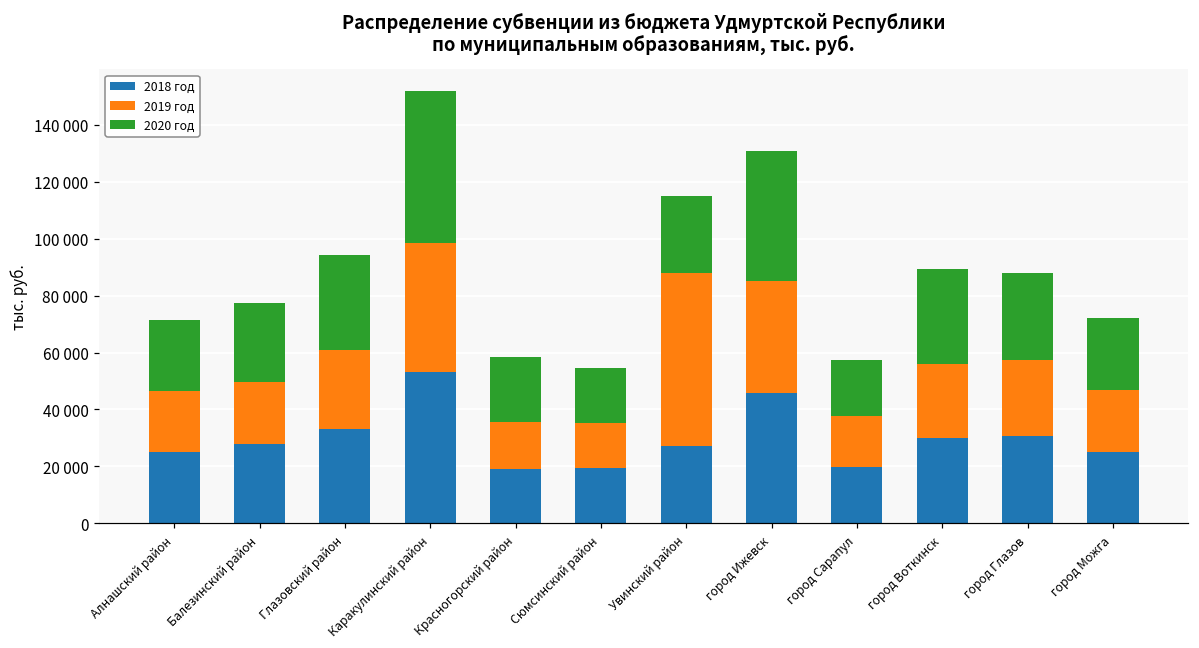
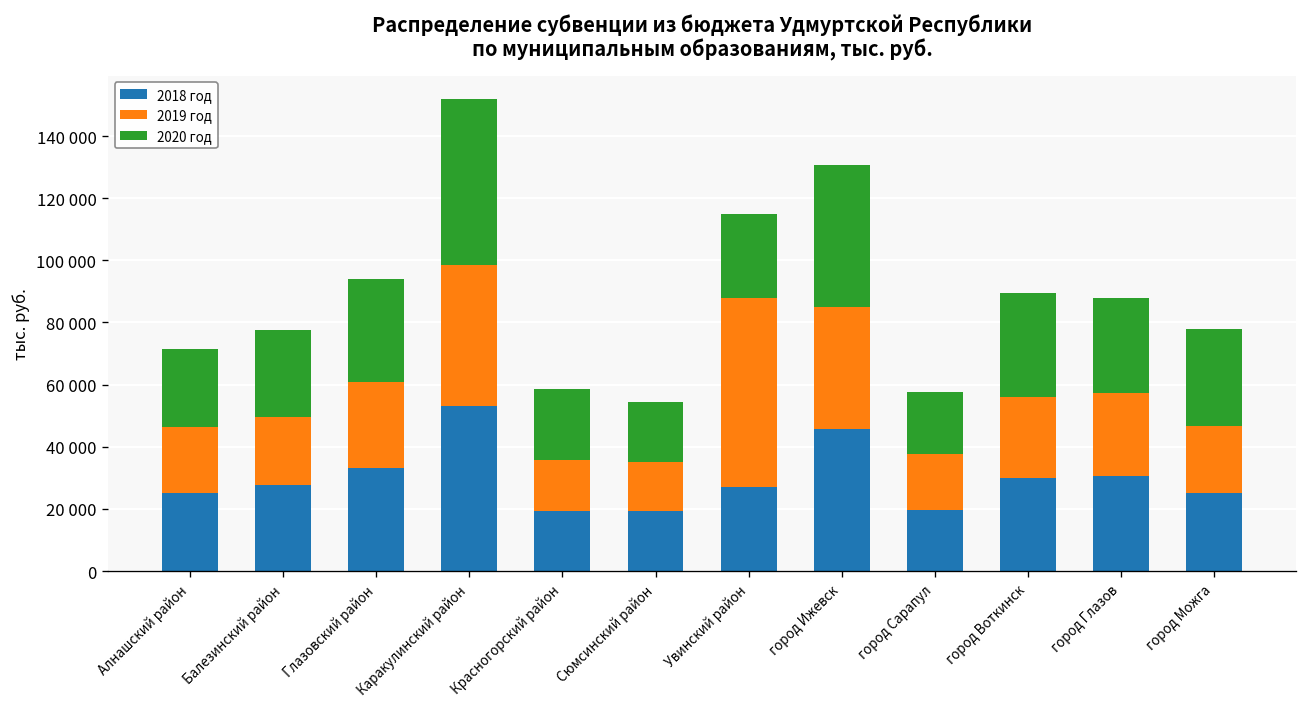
  {
    "2018 год": {
      "Алнашский район": 25000,
      "Балезинский район": 28000,
      "Глазовский район": 33000,
      "Каракулинский район": 53000,
      "Красногорский район": 19000,
      "Сюмсинский район": 19000,
      "Увинский район": 27000,
      "город Ижевск": 46000,
      "город Сарапул": 20000,
      "город Воткинск": 30000,
      "город Глазов": 31000,
      "город Можга": 25000
    },
    "2019 год": {
      "Алнашский район": 21000,
      "Балезинский район": 22000,
      "Глазовский район": 28000,
      "Каракулинский район": 45000,
      "Красногорский район": 16000,
      "Сюмсинский район": 16000,
      "Увинский район": 61000,
      "город Ижевск": 39000,
      "город Сарапул": 18000,
      "город Воткинск": 26000,
      "город Глазов": 27000,
      "город Можга": 22000
    },
    "2020 год": {
      "Алнашский район": 25000,
      "Балезинский район": 28000,
      "Глазовский район": 33000,
      "Каракулинский район": 53000,
      "Красногорский район": 23000,
      "Сюмсинский район": 19000,
      "Увинский район": 27000,
      "город Ижевск": 46000,
      "город Сарапул": 20000,
      "город Воткинск": 34000,
      "город Глазов": 31000,
-     "город Можга": 25000
+     "город Можга": 31000
    }
  }
